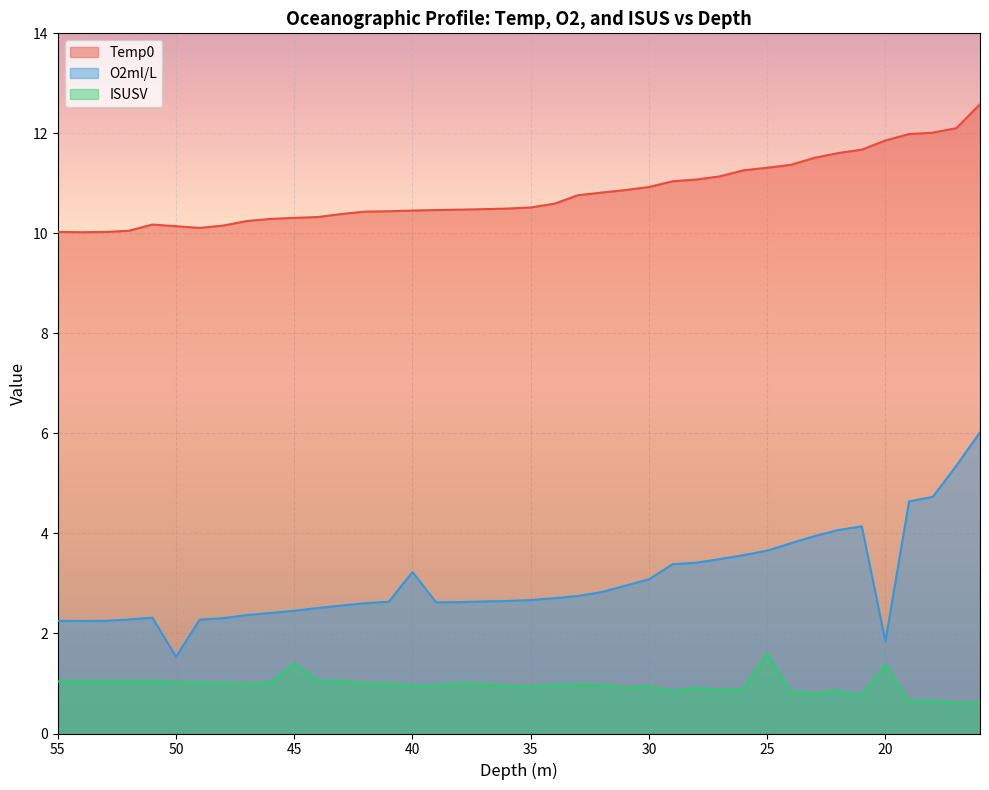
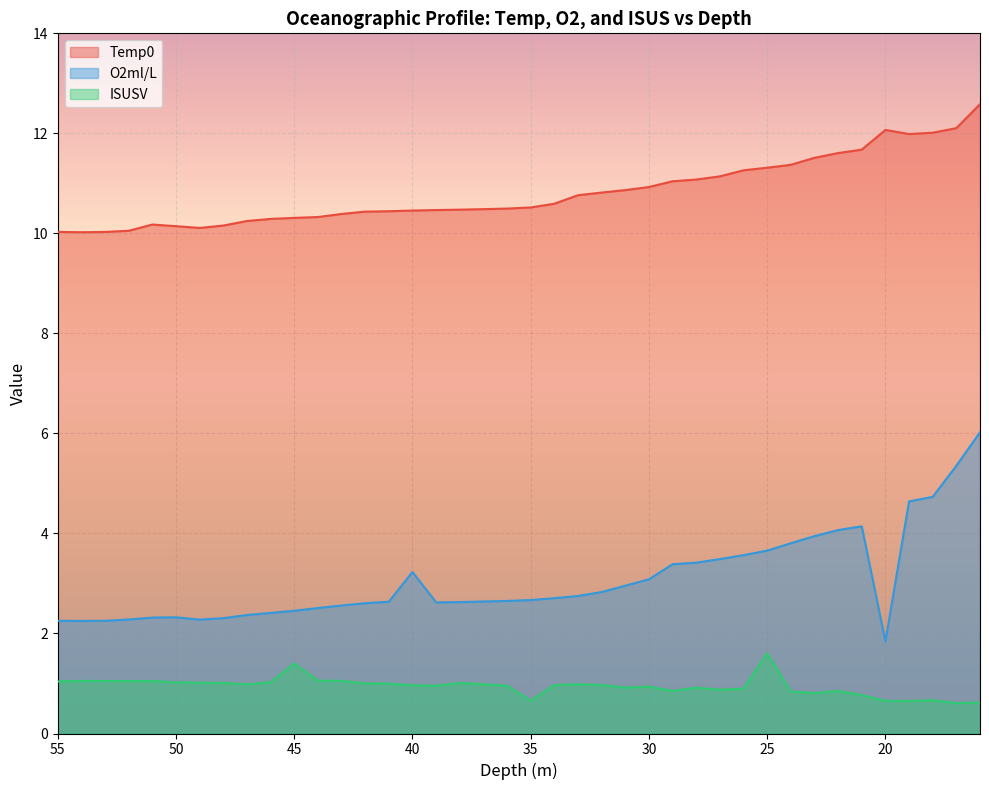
  {
    "Temp0": {
      "55": 10.0,
      "50": 10.1,
      "45": 10.3,
      "40": 10.5,
      "35": 10.5,
      "30": 10.9,
      "25": 11.3,
-     "20": 11.9
+     "20": 12.1
    },
    "O2ml/L": {
      "55": 2.3,
-     "50": 1.5,
+     "50": 2.3,
      "45": 2.5,
      "40": 3.2,
      "35": 2.7,
      "30": 3.1,
      "25": 3.7,
      "20": 1.8
    },
    "ISUSV": {
      "55": 1.0,
      "50": 1.0,
      "45": 1.4,
      "40": 1.0,
-     "35": 0.9,
+     "35": 0.7,
      "30": 0.9,
      "25": 1.6,
-     "20": 1.4
+     "20": 0.7
    }
  }
